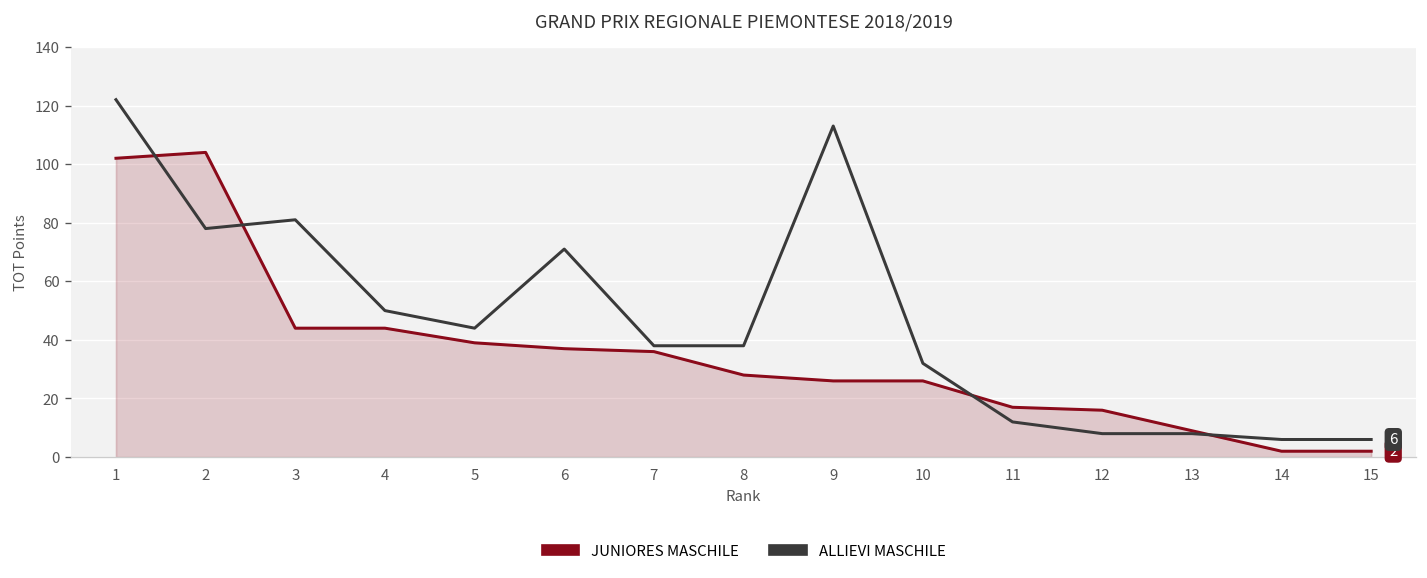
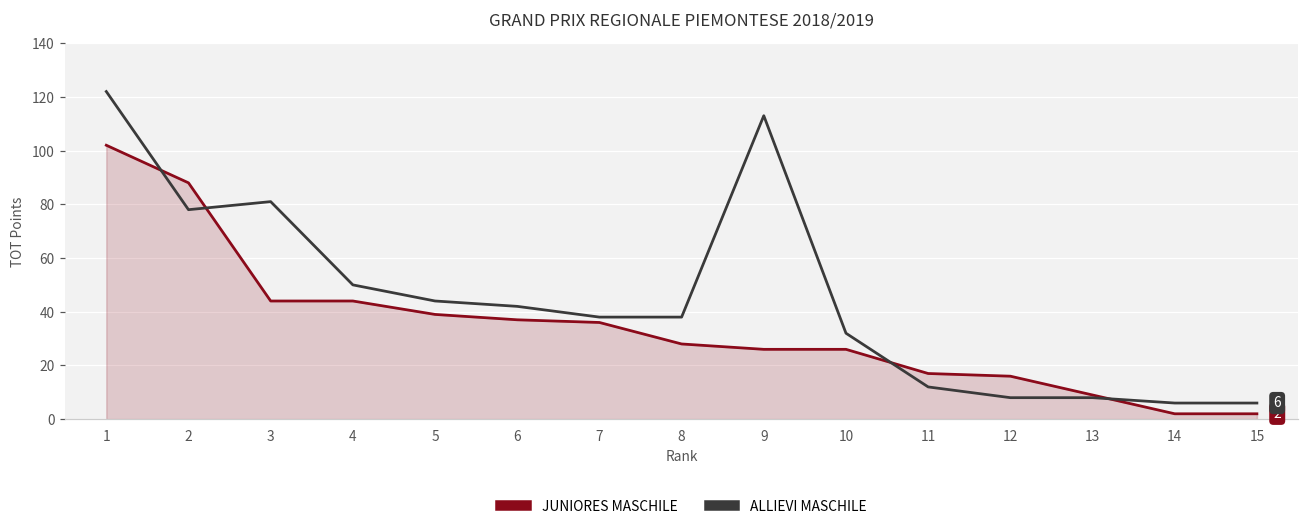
  {
    "JUNIORES MASCHILE": {
      "1": 102,
-     "2": 104,
+     "2": 88,
      "3": 44,
      "4": 44,
      "5": 39,
      "6": 37,
      "7": 36,
      "8": 28,
      "9": 26,
      "10": 26,
      "11": 17,
      "12": 16,
      "14": 2
    },
    "ALLIEVI MASCHILE": {
      "1": 122,
      "2": 78,
      "3": 81,
      "4": 50,
      "5": 44,
-     "6": 71,
+     "6": 42,
      "7": 38,
      "8": 38,
      "9": 113,
      "10": 32,
      "11": 12,
      "12": 8,
      "14": 6
    }
  }
